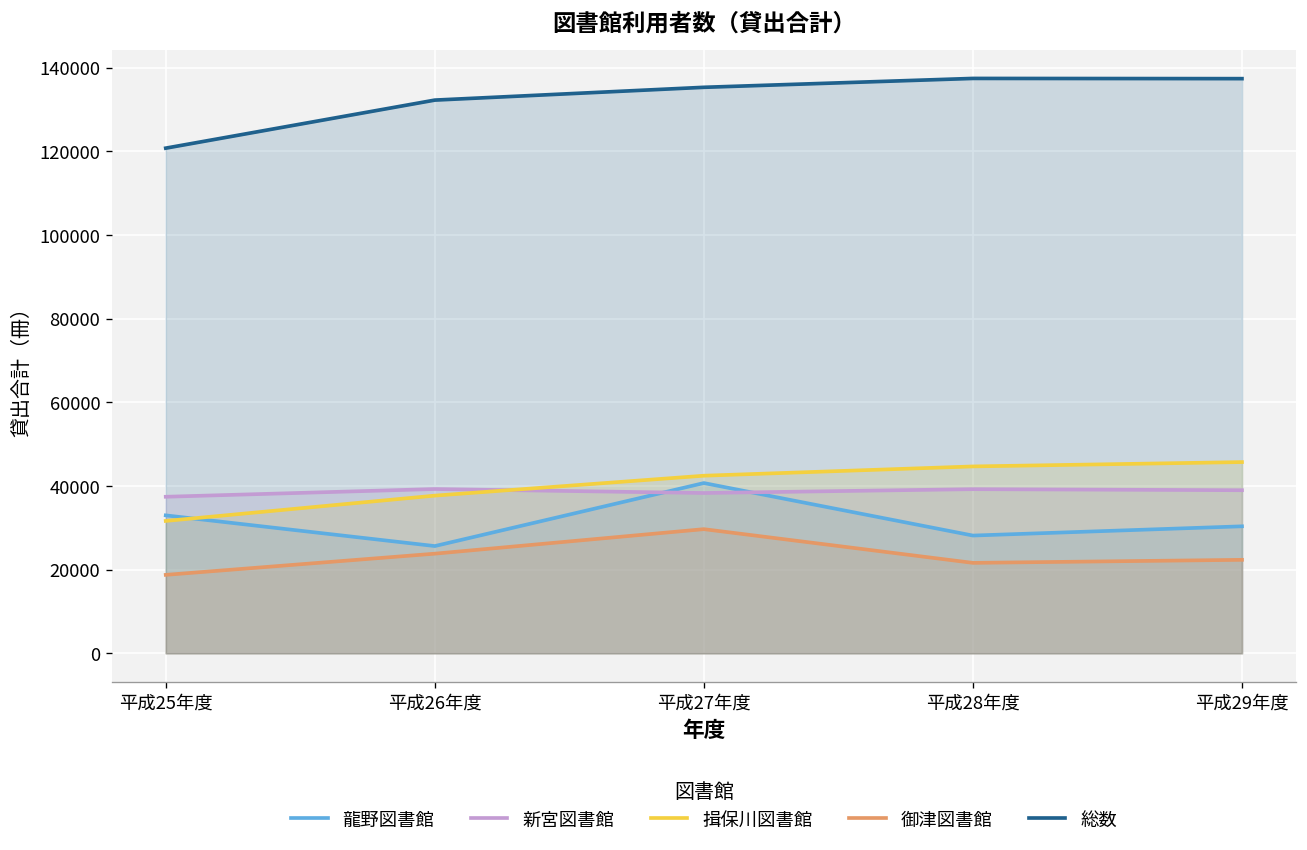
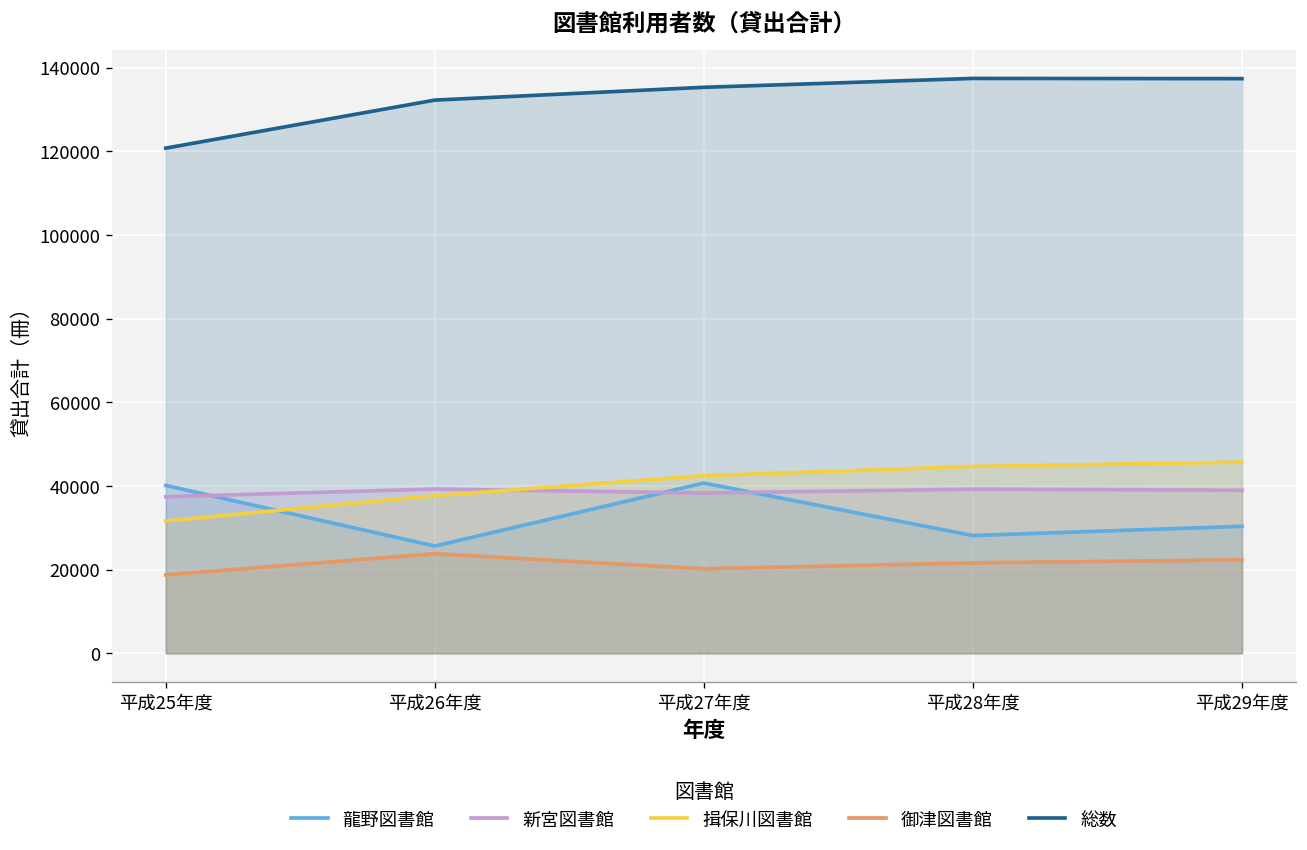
  {
    "龍野図書館": {
-     "平成25年度": 33000,
+     "平成25年度": 40000,
      "平成26年度": 26000,
      "平成27年度": 41000,
      "平成28年度": 28000,
      "平成29年度": 30000
    },
    "新宮図書館": {
      "平成25年度": 37000,
      "平成26年度": 39000,
      "平成27年度": 38000,
      "平成28年度": 39000,
      "平成29年度": 39000
    },
    "揖保川図書館": {
      "平成25年度": 32000,
      "平成26年度": 38000,
      "平成27年度": 42000,
      "平成28年度": 45000,
      "平成29年度": 46000
    },
    "御津図書館": {
      "平成25年度": 19000,
      "平成26年度": 24000,
-     "平成27年度": 30000,
+     "平成27年度": 20000,
      "平成28年度": 22000,
      "平成29年度": 22000
    },
    "総数": {
      "平成25年度": 121000,
      "平成26年度": 132000,
      "平成27年度": 135000,
      "平成28年度": 137000,
      "平成29年度": 137000
    }
  }
